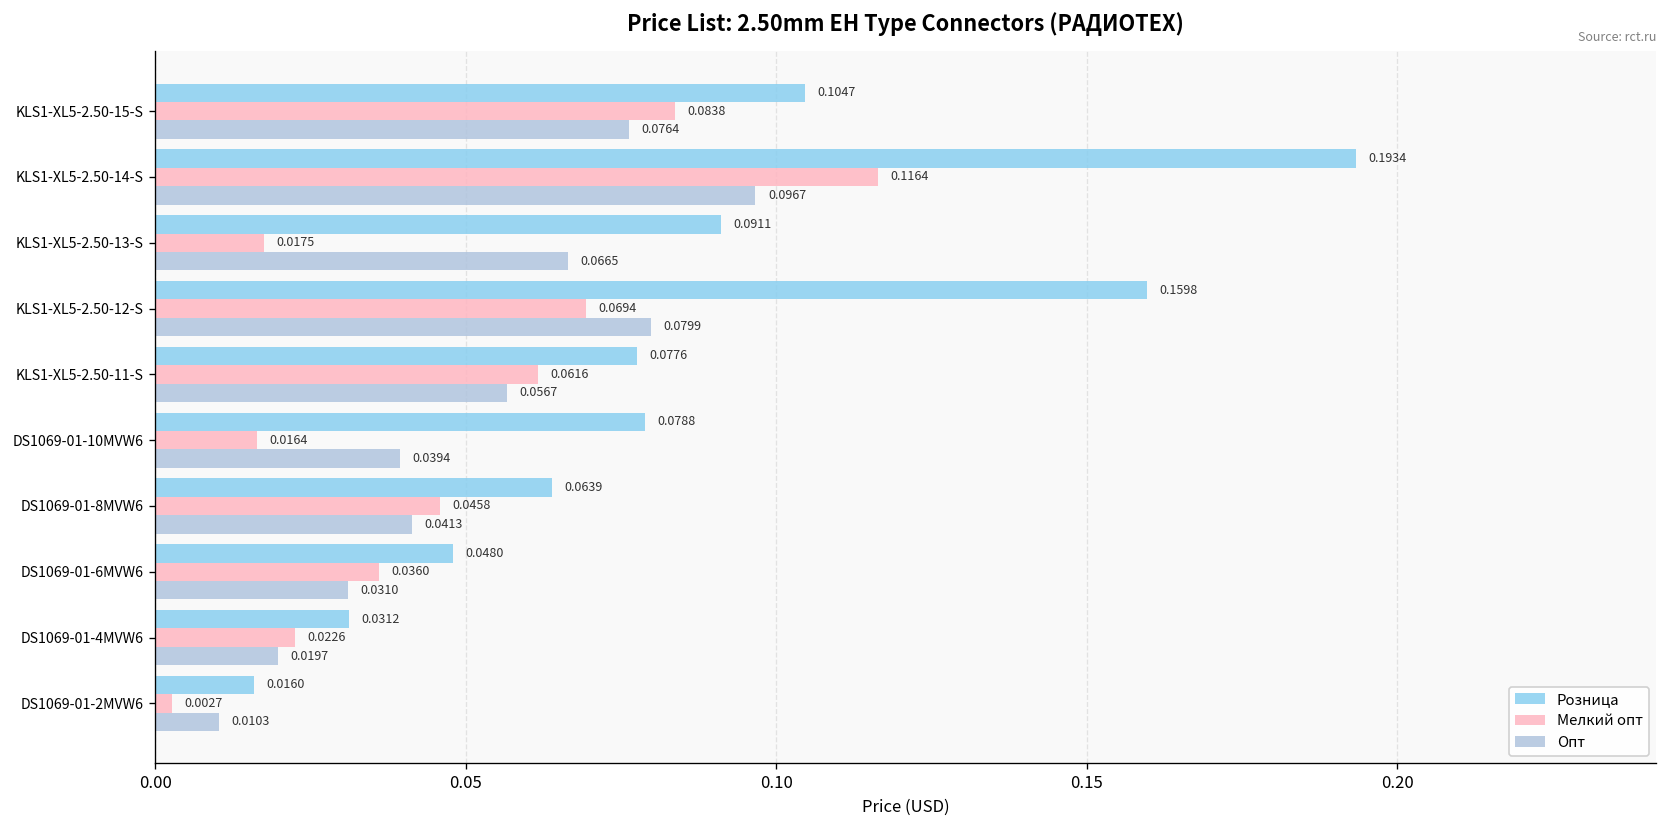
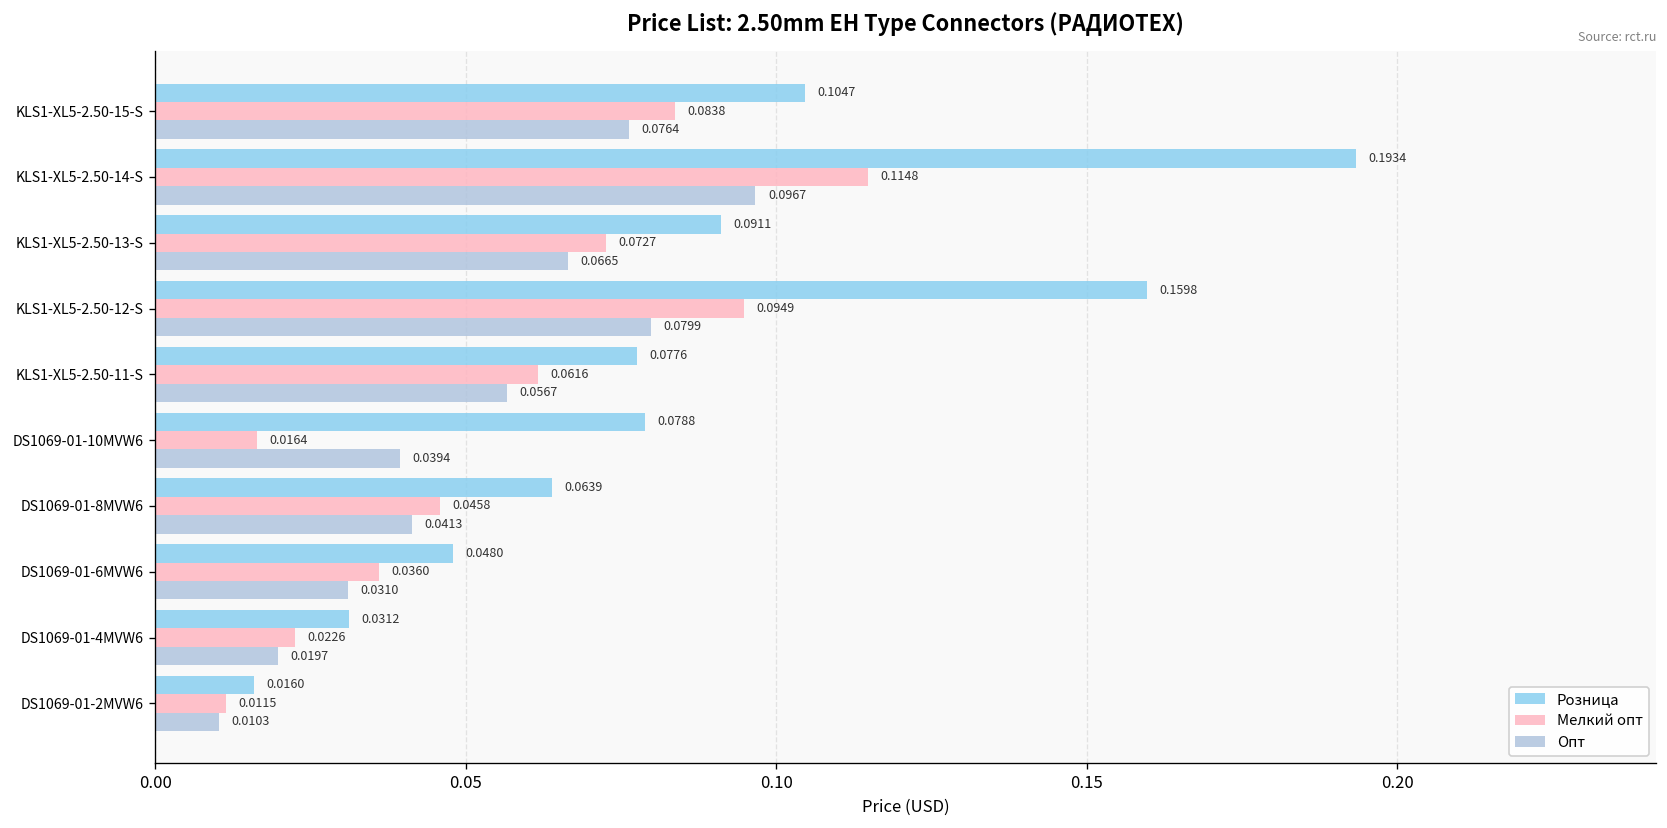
  {
    "Мелкий опт": {
      "KLS1-XL5-2.50-15-S": 0.0838,
-     "KLS1-XL5-2.50-14-S": 0.1164,
-     "KLS1-XL5-2.50-13-S": 0.0175,
-     "KLS1-XL5-2.50-12-S": 0.0694,
+     "KLS1-XL5-2.50-14-S": 0.1148,
+     "KLS1-XL5-2.50-13-S": 0.0727,
+     "KLS1-XL5-2.50-12-S": 0.0949,
      "KLS1-XL5-2.50-11-S": 0.0616,
      "DS1069-01-10MVW6": 0.0164,
      "DS1069-01-8MVW6": 0.0458,
      "DS1069-01-6MVW6": 0.0360,
      "DS1069-01-4MVW6": 0.0226,
-     "DS1069-01-2MVW6": 0.0027
+     "DS1069-01-2MVW6": 0.0115
    }
  }
